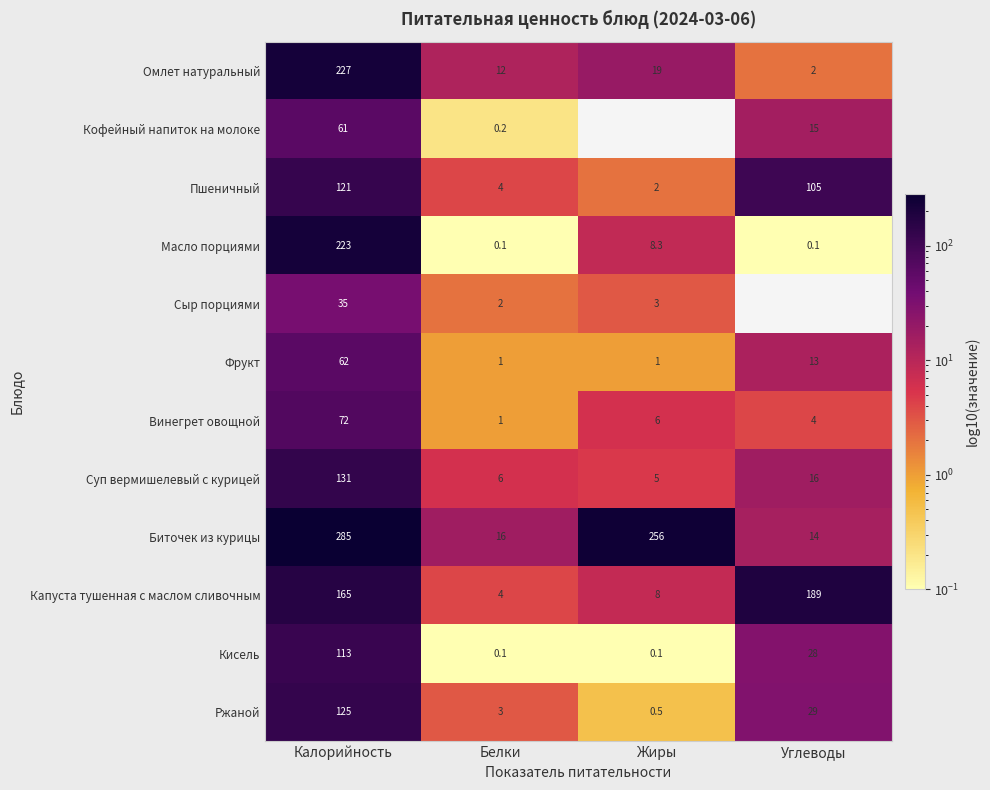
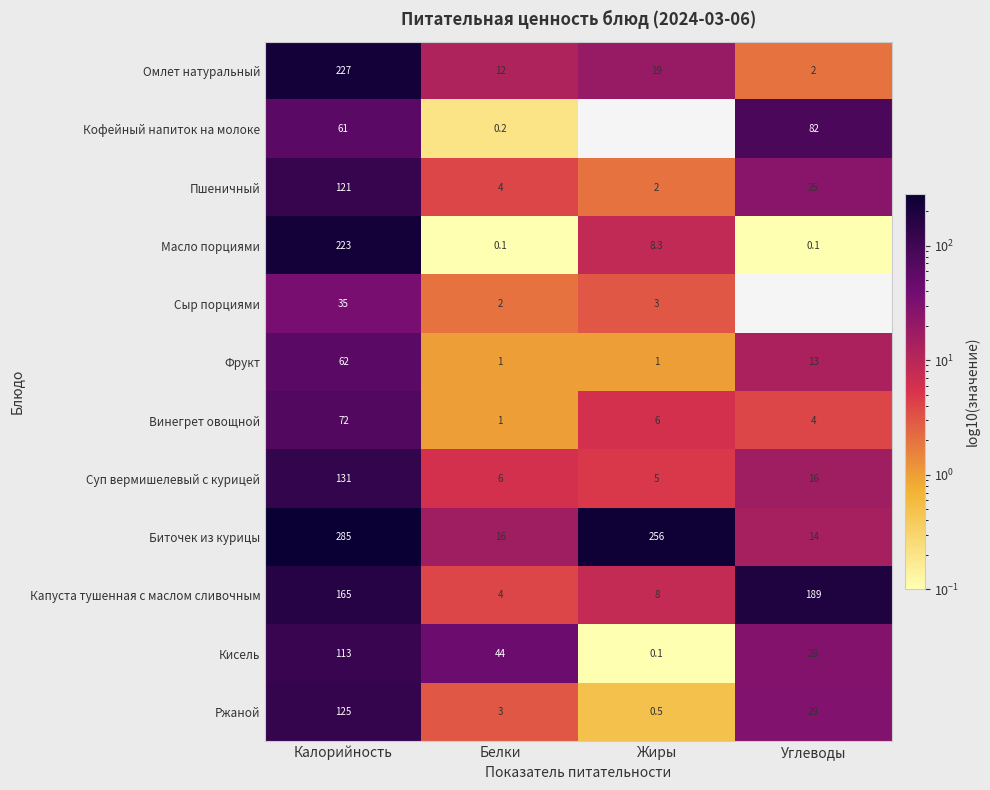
  {
    "Омлет натуральный": {
      "Калорийность": 227,
      "Белки": 12,
      "Жиры": 19,
      "Углеводы": 2
    },
    "Кофейный напиток на молоке": {
      "Калорийность": 61,
      "Белки": 0.2,
-     "Углеводы": 15
+     "Углеводы": 82
    },
    "Пшеничный": {
      "Калорийность": 121,
      "Белки": 4,
      "Жиры": 2,
-     "Углеводы": 105
+     "Углеводы": 25
    },
    "Масло порциями": {
      "Калорийность": 223,
      "Белки": 0.1,
      "Жиры": 8.3,
      "Углеводы": 0.1
    },
    "Сыр порциями": {
      "Калорийность": 35,
      "Белки": 2,
      "Жиры": 3
    },
    "Фрукт": {
      "Калорийность": 62,
      "Белки": 1,
      "Жиры": 1,
      "Углеводы": 13
    },
    "Винегрет овощной": {
      "Калорийность": 72,
      "Белки": 1,
      "Жиры": 6,
      "Углеводы": 4
    },
    "Суп вермишелевый с курицей": {
      "Калорийность": 131,
      "Белки": 6,
      "Жиры": 5,
      "Углеводы": 16
    },
    "Биточек из курицы": {
      "Калорийность": 285,
      "Белки": 16,
      "Жиры": 256,
      "Углеводы": 14
    },
    "Капуста тушенная с маслом сливочным": {
      "Калорийность": 165,
      "Белки": 4,
      "Жиры": 8,
      "Углеводы": 189
    },
    "Кисель": {
      "Калорийность": 113,
-     "Белки": 0.1,
+     "Белки": 44,
      "Жиры": 0.1,
      "Углеводы": 28
    },
    "Ржаной": {
      "Калорийность": 125,
      "Белки": 3,
      "Жиры": 0.5,
      "Углеводы": 29
    }
  }
